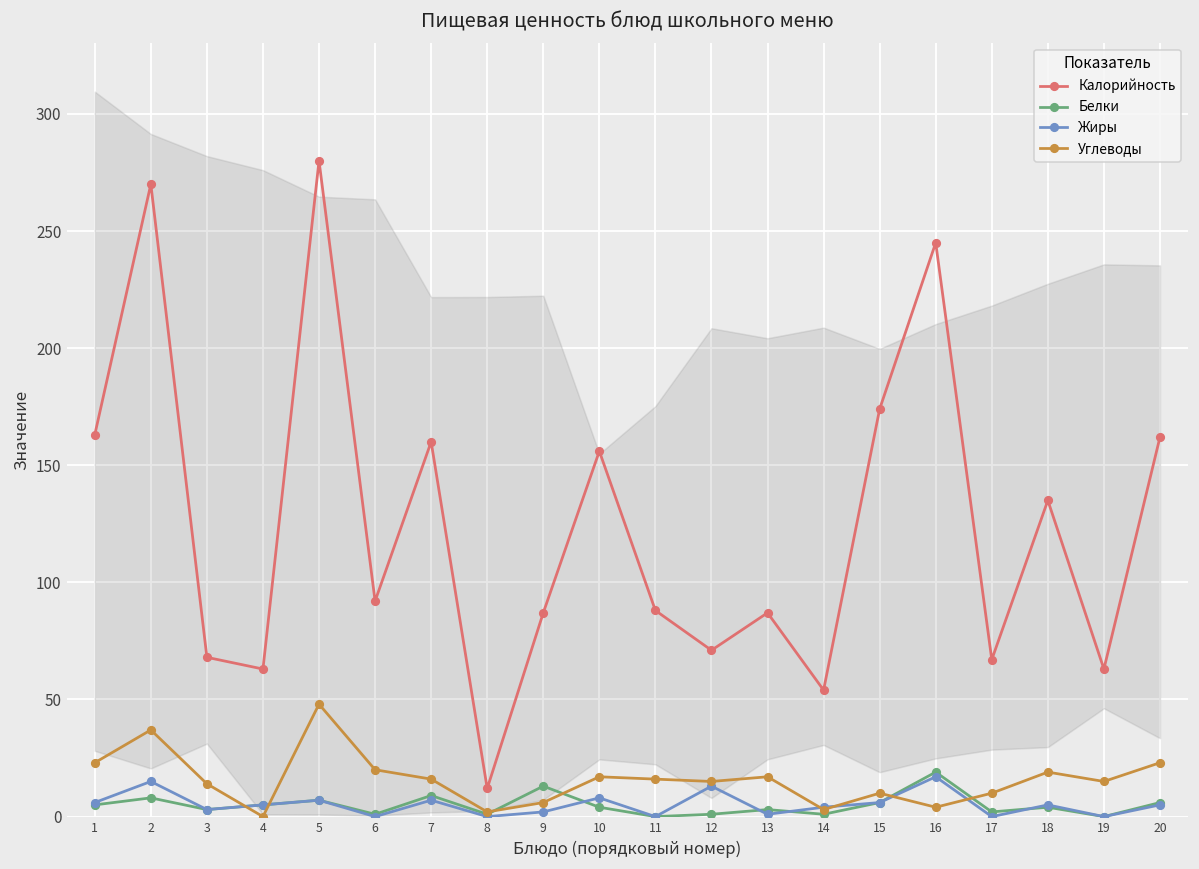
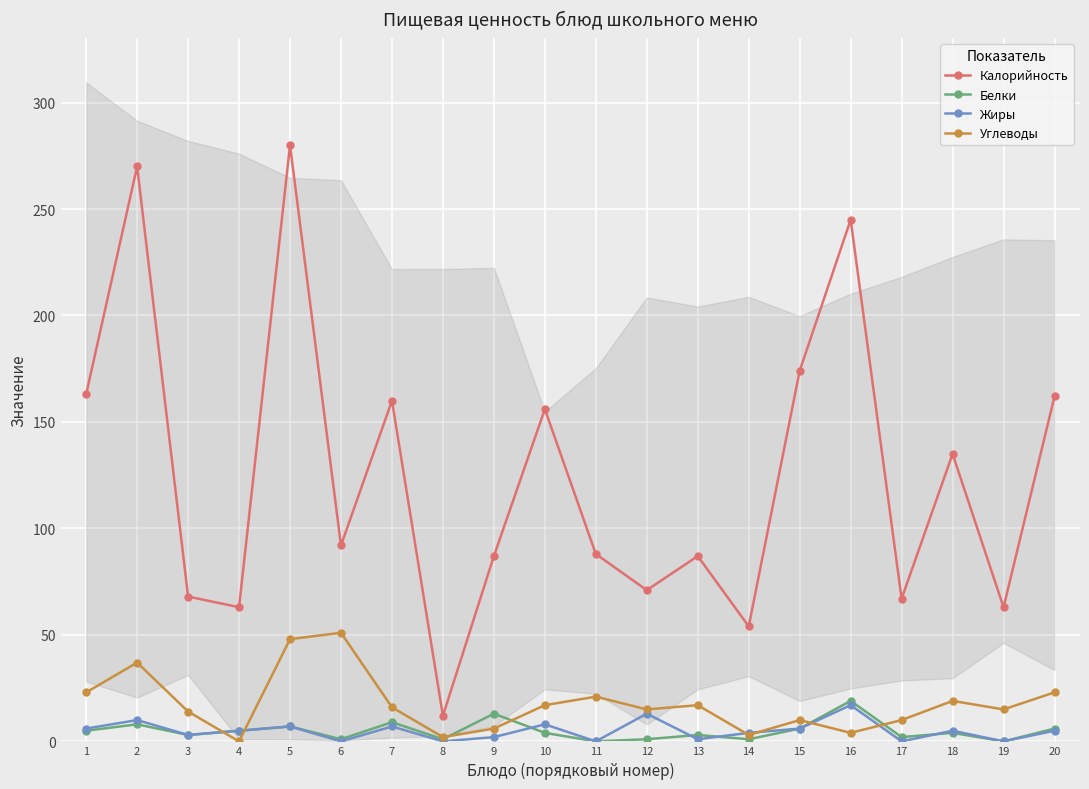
  {
    "Калорийность": {
      "1": 163,
      "2": 270,
      "3": 68,
      "4": 63,
      "5": 280,
      "6": 92,
      "7": 160,
      "8": 12,
      "9": 87,
      "11": 88,
      "12": 71,
      "13": 87,
      "14": 54,
      "15": 174,
      "16": 245,
      "17": 67,
      "18": 135,
      "19": 63,
      "20": 162
    },
    "Жиры": {
-     "2": 15,
+     "2": 10,
      "7": 7,
      "9": 2,
      "10": 8,
      "12": 13,
      "13": 1,
      "16": 17,
      "17": 0
    },
    "Углеводы": {
      "1": 23,
      "2": 37,
      "3": 14,
      "4": 0,
      "5": 48,
-     "6": 20,
+     "6": 51,
      "7": 16,
      "9": 6,
      "10": 17,
-     "11": 16,
+     "11": 21,
      "12": 15,
      "13": 17,
      "15": 10,
      "16": 4,
      "17": 10,
      "18": 19,
      "19": 15,
      "20": 23
    }
  }
